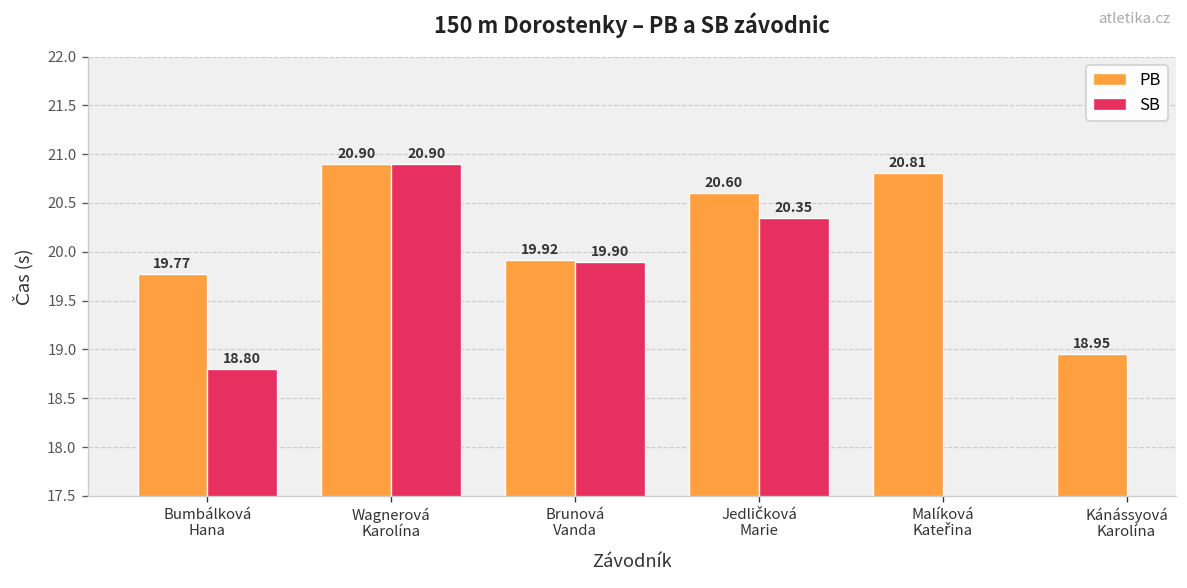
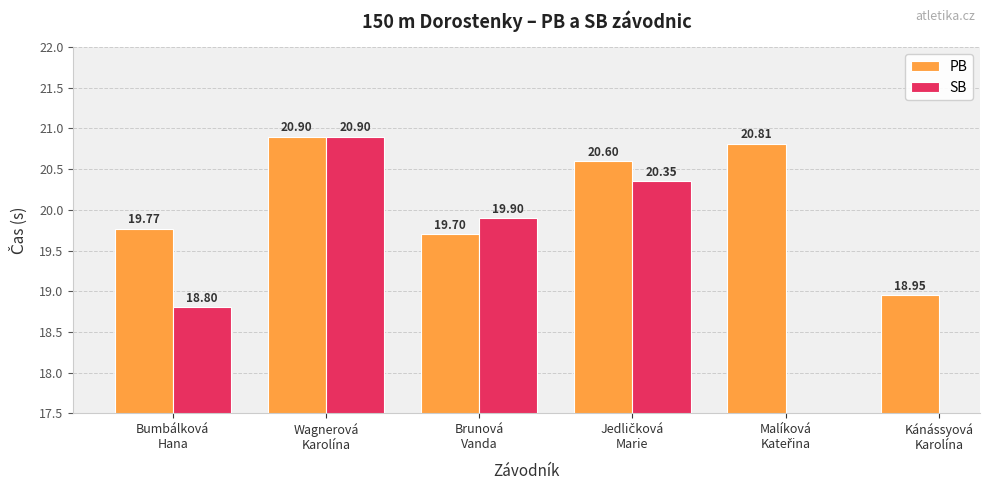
  {
    "PB": {
      "Bumbálková Hana": 19.77,
      "Wagnerová Karolína": 20.90,
-     "Brunová Vanda": 19.92,
+     "Brunová Vanda": 19.70,
      "Jedličková Marie": 20.60,
      "Malíková Kateřina": 20.81,
      "Kánássyová Karolína": 18.95
    }
  }
